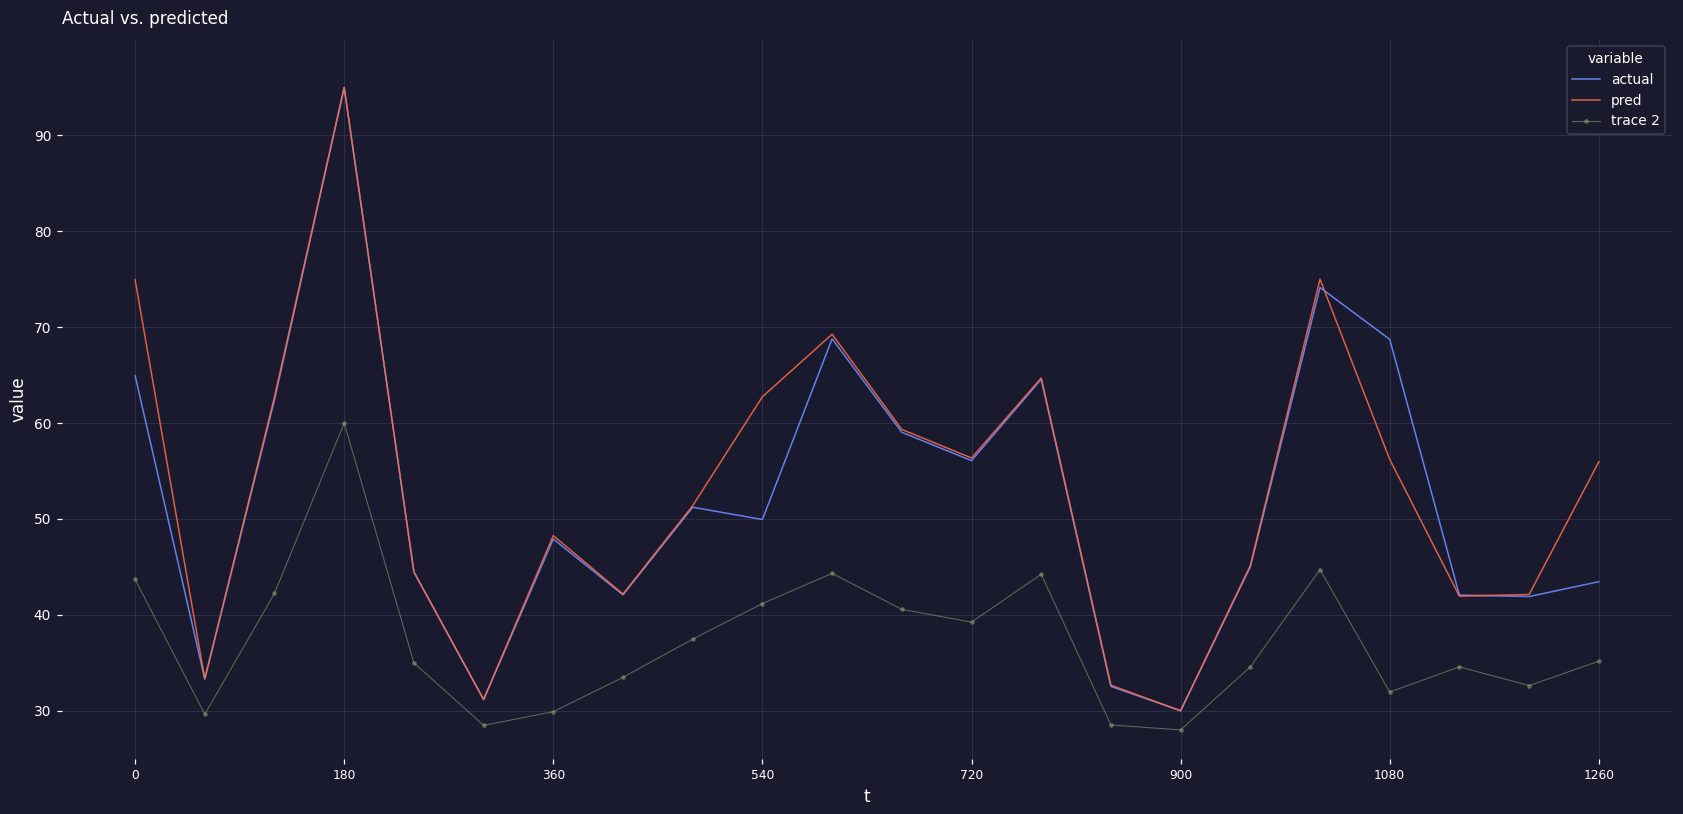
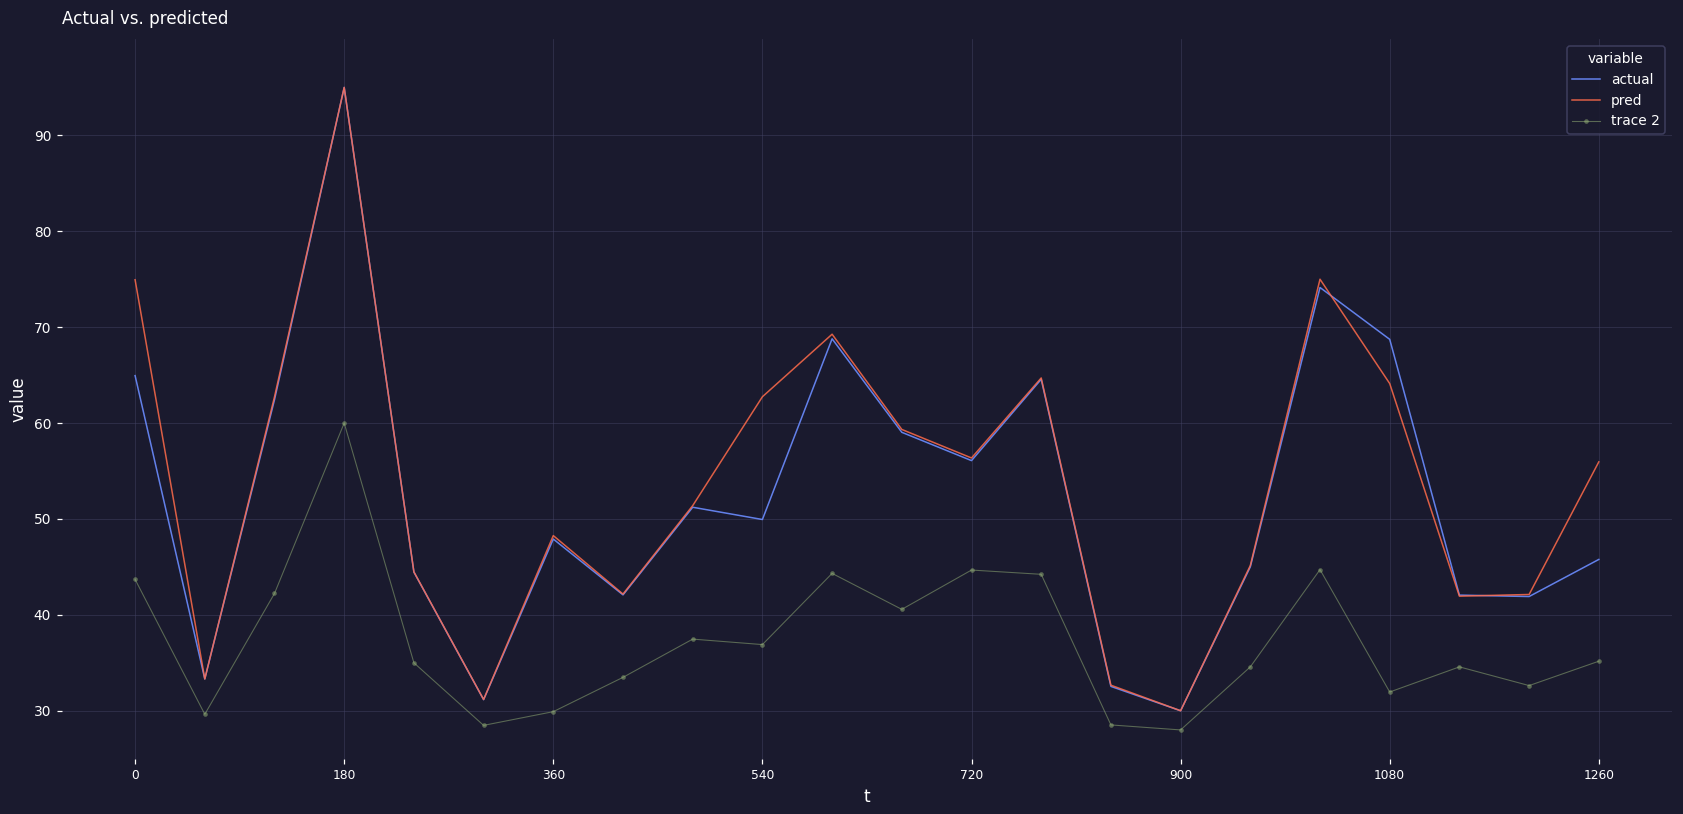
  {
    "actual": {
      "0": 65,
      "360": 48,
      "540": 50,
      "1080": 69,
-     "1260": 43
+     "1260": 46
    },
    "pred": {
      "0": 75,
      "360": 48,
      "540": 63,
-     "1080": 56,
+     "1080": 64,
      "1260": 56
    },
    "trace 2": {
      "0": 44,
      "180": 60,
      "360": 30,
-     "540": 41,
-     "720": 39,
+     "540": 37,
+     "720": 45,
      "900": 28,
      "1080": 32,
      "1260": 35
    }
  }
